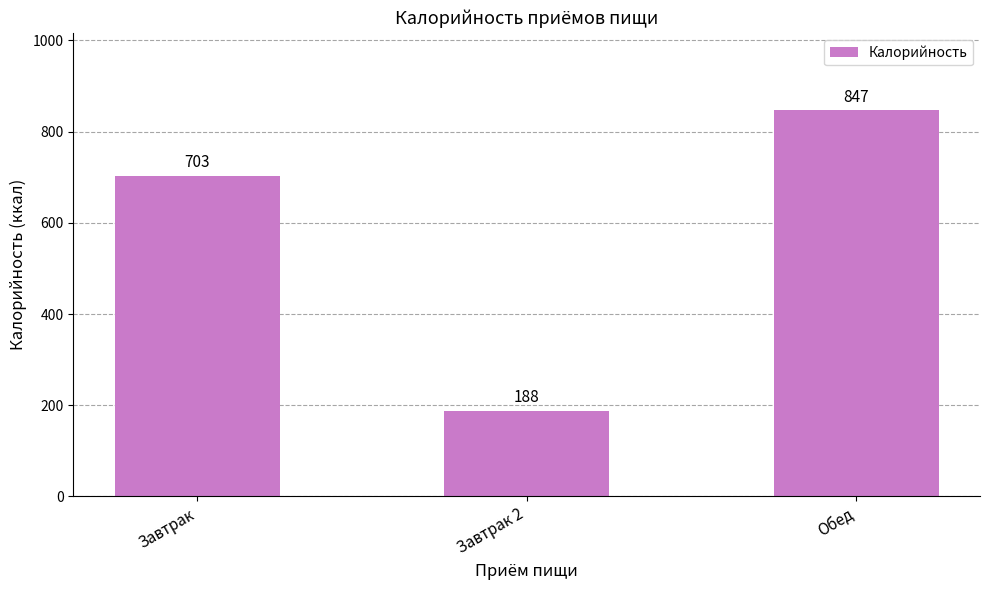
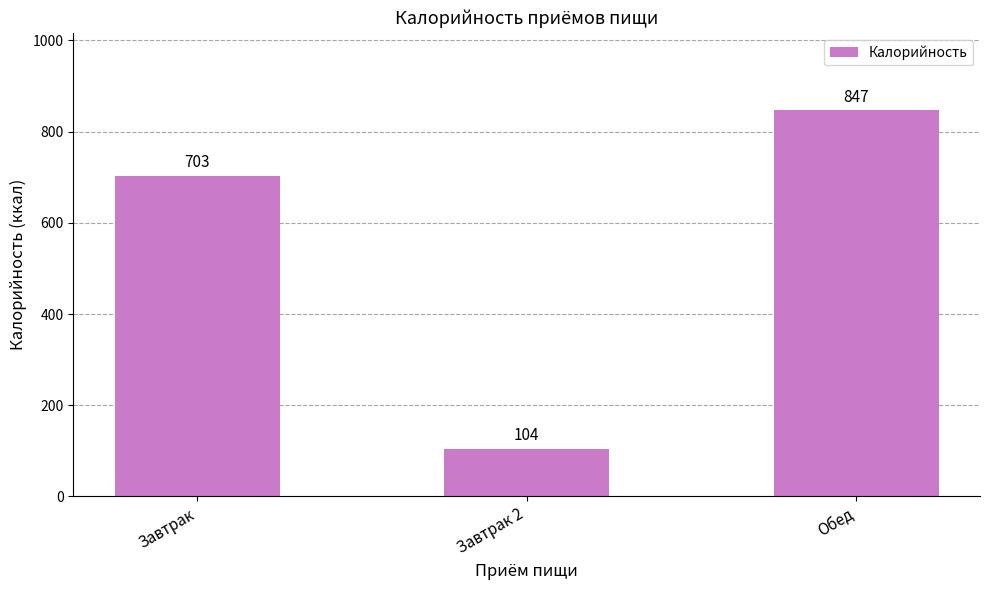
  {
    "Завтрак": 703,
-   "Завтрак 2": 188,
+   "Завтрак 2": 104,
    "Обед": 847
  }
